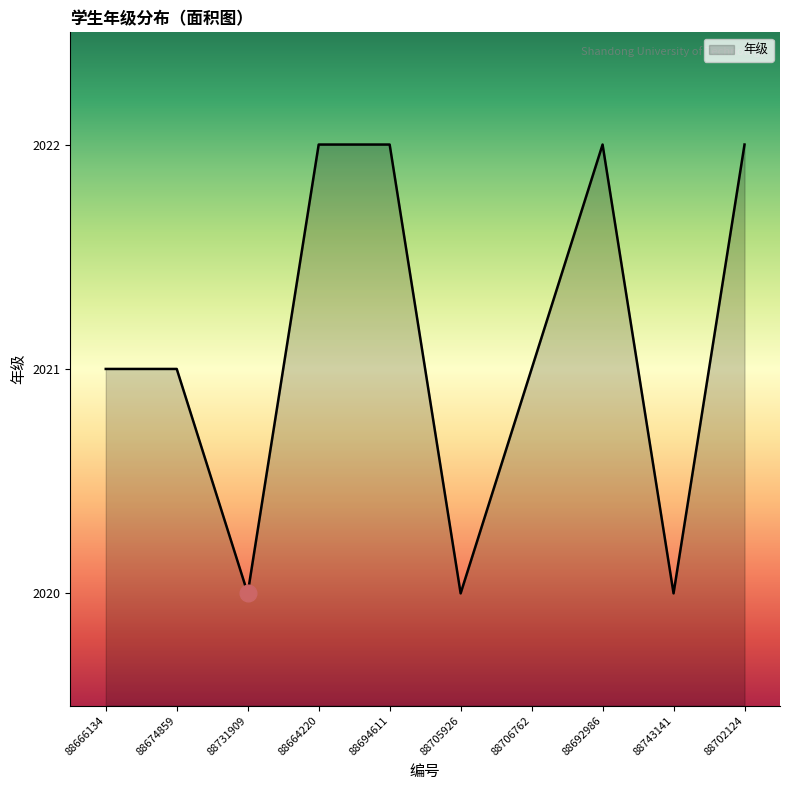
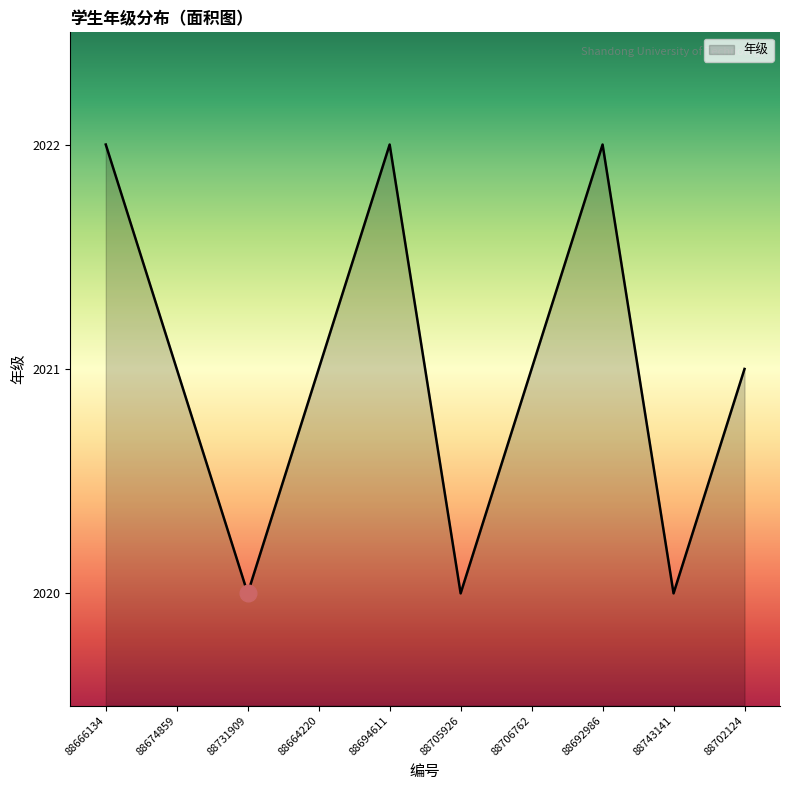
  {
    "年级": {
-     "88666134": 2021,
+     "88666134": 2022,
      "88674859": 2021,
-     "88664220": 2022,
+     "88664220": 2021,
      "88694611": 2022,
      "88705926": 2020,
      "88706762": 2021,
      "88692986": 2022,
      "88743141": 2020,
-     "88702124": 2022
+     "88702124": 2021
    }
  }
